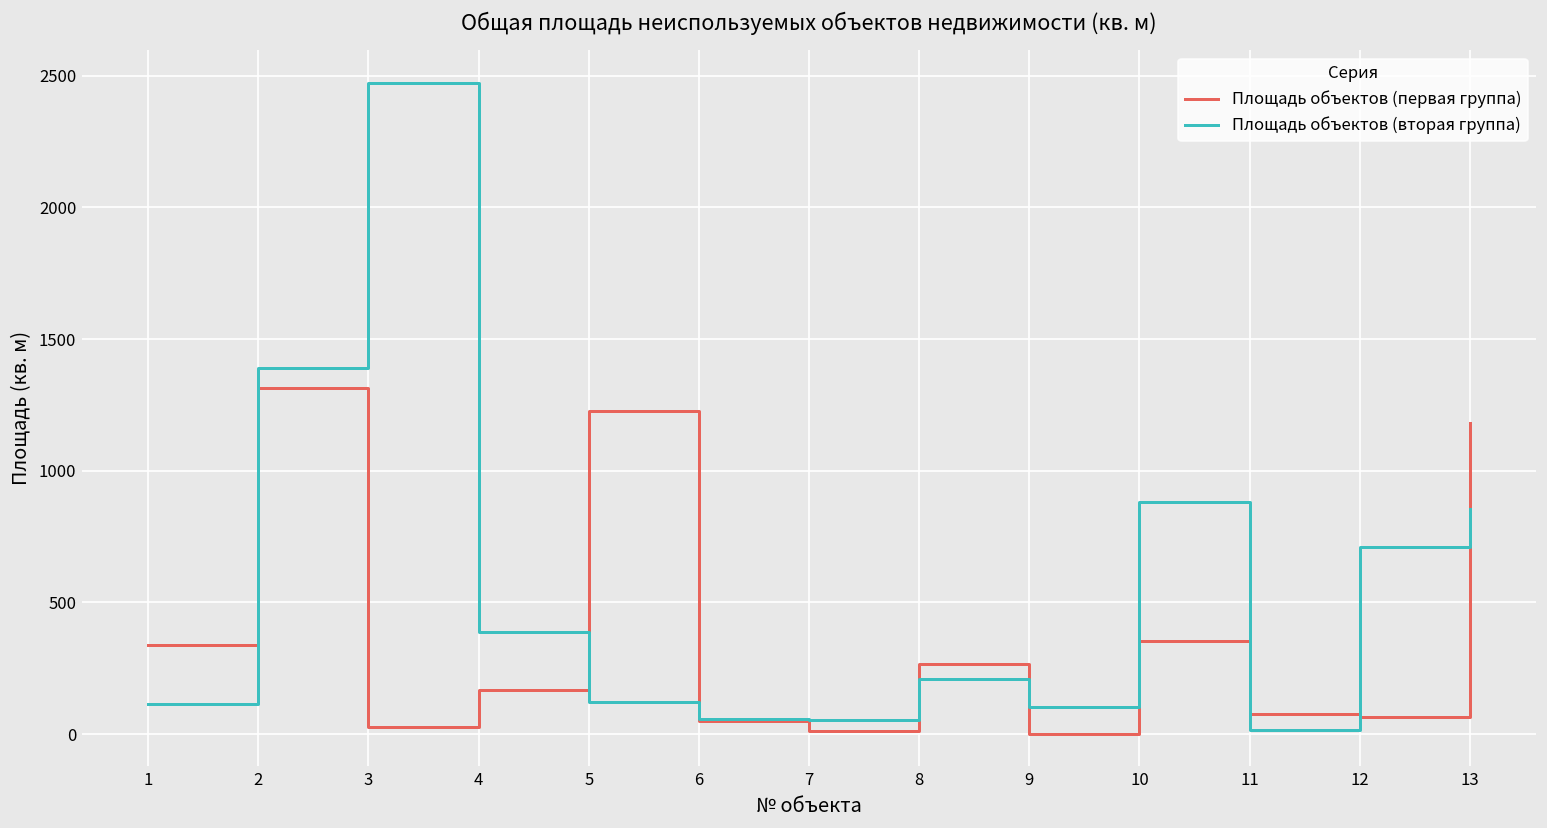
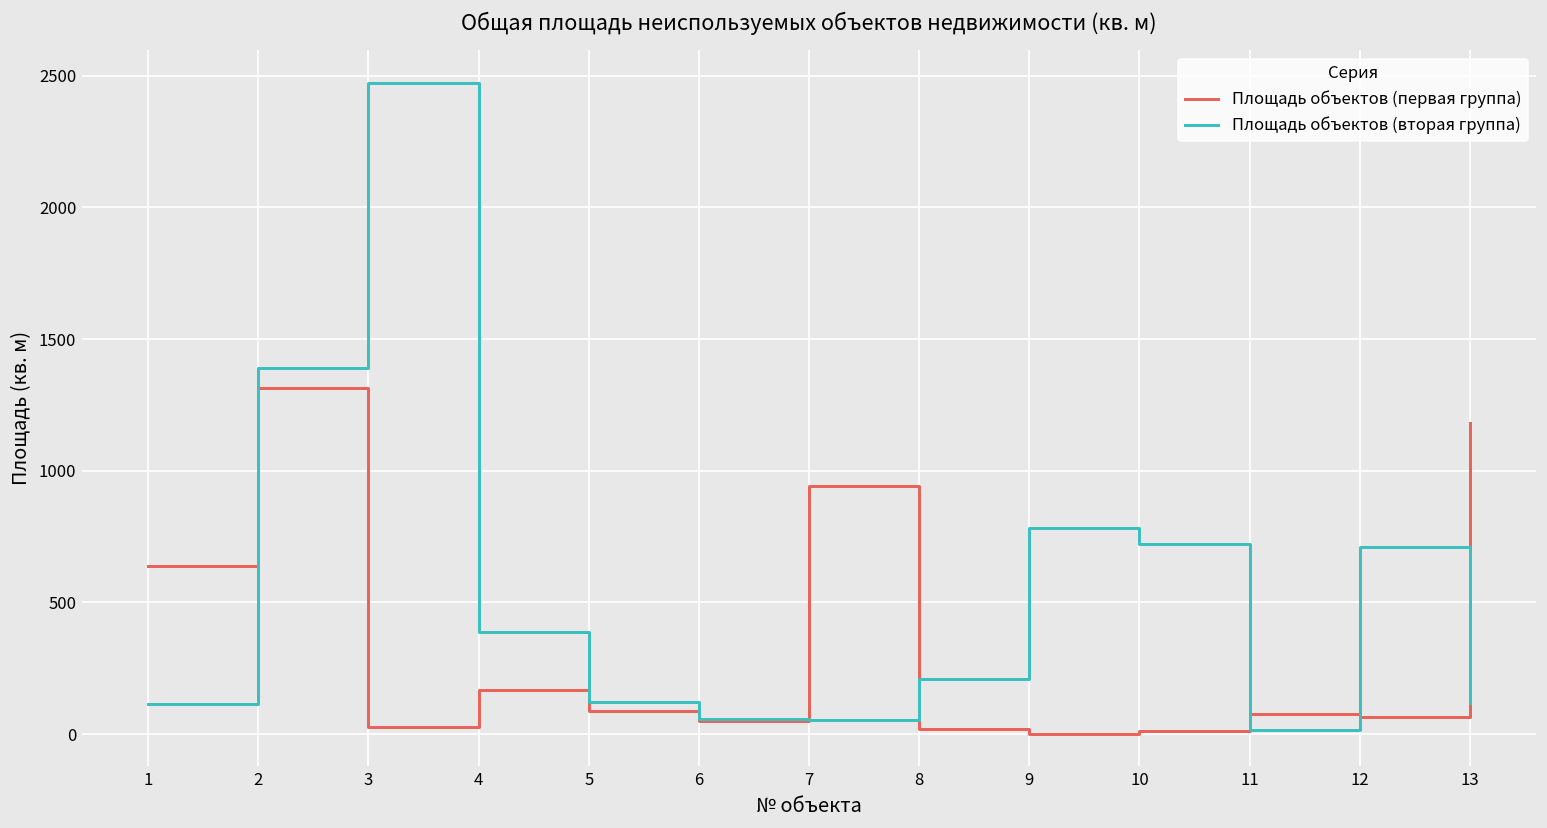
  {
    "Площадь объектов (первая группа)": {
-     "1": 340,
+     "1": 640,
      "2": 1310,
      "3": 30,
      "4": 170,
-     "5": 1230,
-     "7": 10,
-     "8": 270,
+     "5": 90,
+     "7": 940,
+     "8": 20,
      "9": 0,
-     "10": 350,
+     "10": 10,
      "11": 80,
      "12": 60,
      "13": 1180
    },
    "Площадь объектов (вторая группа)": {
      "1": 120,
      "2": 1390,
      "3": 2470,
      "4": 390,
      "5": 120,
      "7": 50,
      "8": 210,
-     "9": 100,
-     "10": 880,
+     "9": 780,
+     "10": 720,
      "11": 20,
      "12": 710,
-     "13": 850
+     "13": 120
    }
  }
